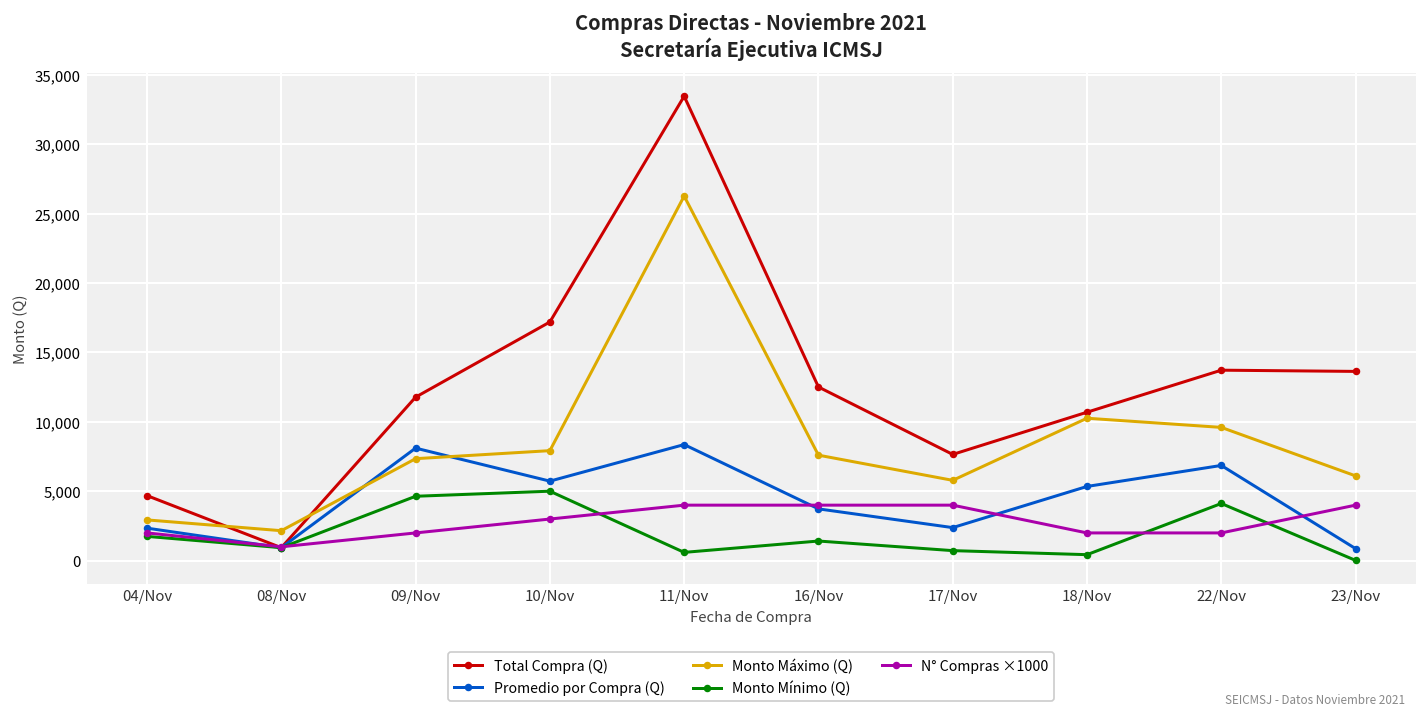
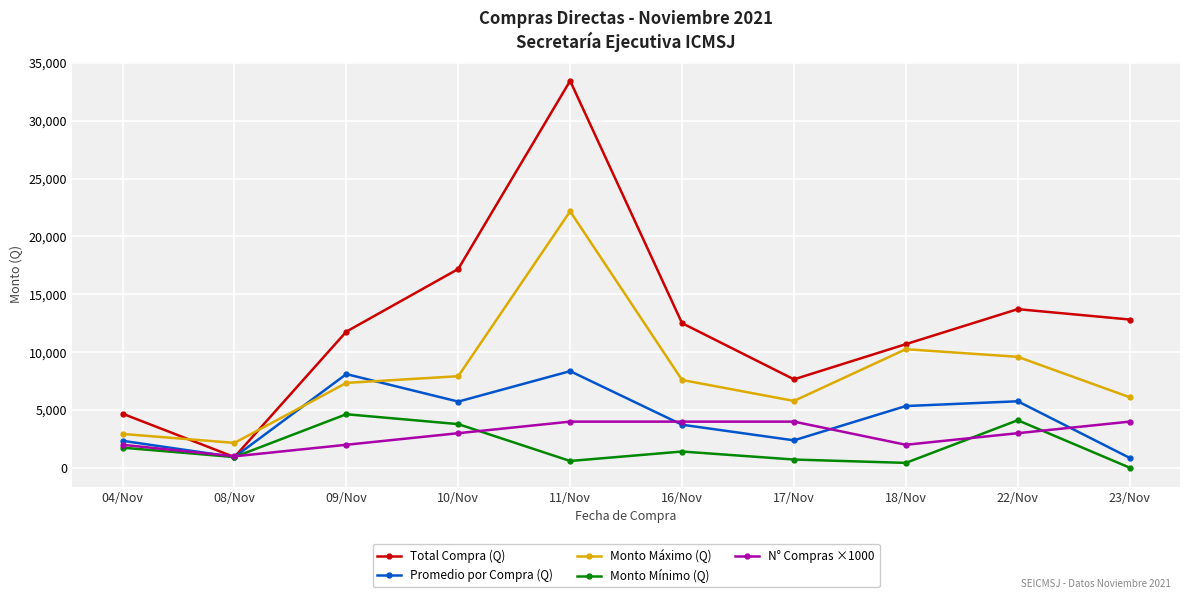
  {
    "Total Compra (Q)": {
      "04/Nov": "4,700",
      "09/Nov": "11,800",
      "10/Nov": "17,200",
      "11/Nov": "33,500",
      "16/Nov": "12,500",
      "17/Nov": "7,700",
      "18/Nov": "10,700",
      "22/Nov": "13,700",
-     "23/Nov": "13,600"
+     "23/Nov": "12,800"
    },
    "Promedio por Compra (Q)": {
      "04/Nov": "2,300",
      "09/Nov": "8,100",
      "10/Nov": "5,700",
      "11/Nov": "8,400",
      "16/Nov": "3,700",
      "17/Nov": "2,400",
      "18/Nov": "5,300",
-     "22/Nov": "6,900",
+     "22/Nov": "5,800",
      "23/Nov": "900"
    },
    "Monto Máximo (Q)": {
      "04/Nov": "2,900",
      "08/Nov": "2,200",
      "09/Nov": "7,300",
      "10/Nov": "7,900",
-     "11/Nov": "26,300",
+     "11/Nov": "22,200",
      "16/Nov": "7,600",
      "17/Nov": "5,800",
      "18/Nov": "10,300",
      "22/Nov": "9,600",
      "23/Nov": "6,100"
    },
    "Monto Mínimo (Q)": {
      "04/Nov": "1,800",
      "09/Nov": "4,600",
-     "10/Nov": "5,000",
+     "10/Nov": "3,800",
      "11/Nov": "600",
      "16/Nov": "1,400",
      "17/Nov": "700",
      "18/Nov": "400",
      "22/Nov": "4,100",
      "23/Nov": "0"
    },
    "N° Compras ×1000": {
      "04/Nov": "2,000",
      "09/Nov": "2,000",
      "10/Nov": "3,000",
      "11/Nov": "4,000",
      "16/Nov": "4,000",
      "17/Nov": "4,000",
      "18/Nov": "2,000",
-     "22/Nov": "2,000",
+     "22/Nov": "3,000",
      "23/Nov": "4,000"
    }
  }
